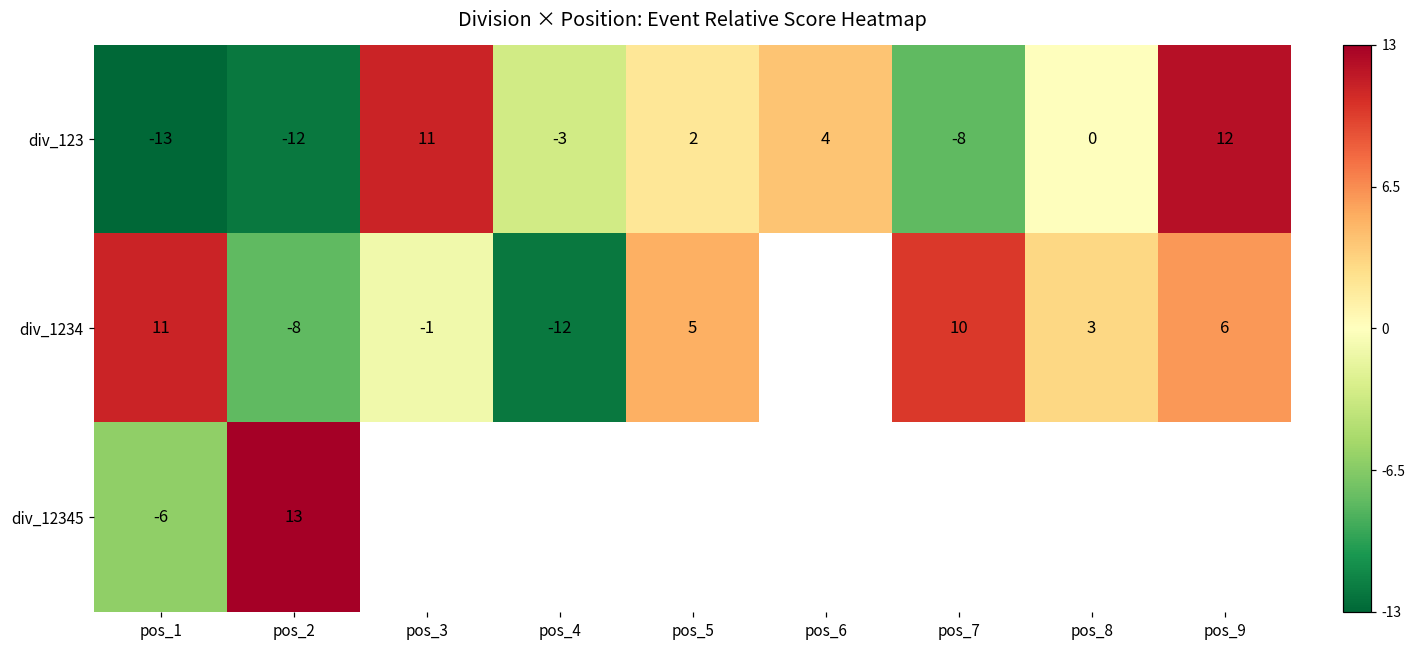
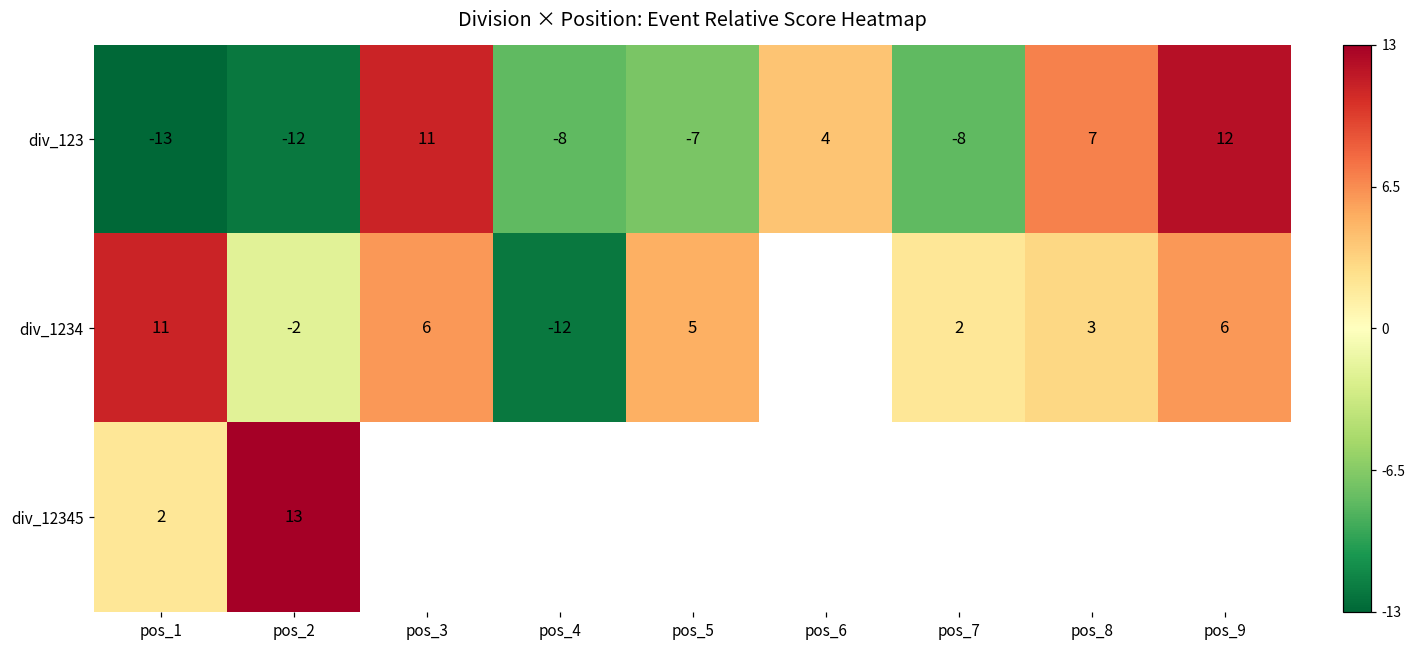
  {
    "div_123": {
      "pos_1": -13,
      "pos_2": -12,
      "pos_3": 11,
-     "pos_4": -3,
-     "pos_5": 2,
+     "pos_4": -8,
+     "pos_5": -7,
      "pos_6": 4,
      "pos_7": -8,
-     "pos_8": 0,
+     "pos_8": 7,
      "pos_9": 12
    },
    "div_1234": {
      "pos_1": 11,
-     "pos_2": -8,
-     "pos_3": -1,
+     "pos_2": -2,
+     "pos_3": 6,
      "pos_4": -12,
      "pos_5": 5,
-     "pos_7": 10,
+     "pos_7": 2,
      "pos_8": 3,
      "pos_9": 6
    },
    "div_12345": {
-     "pos_1": -6,
+     "pos_1": 2,
      "pos_2": 13
    }
  }
